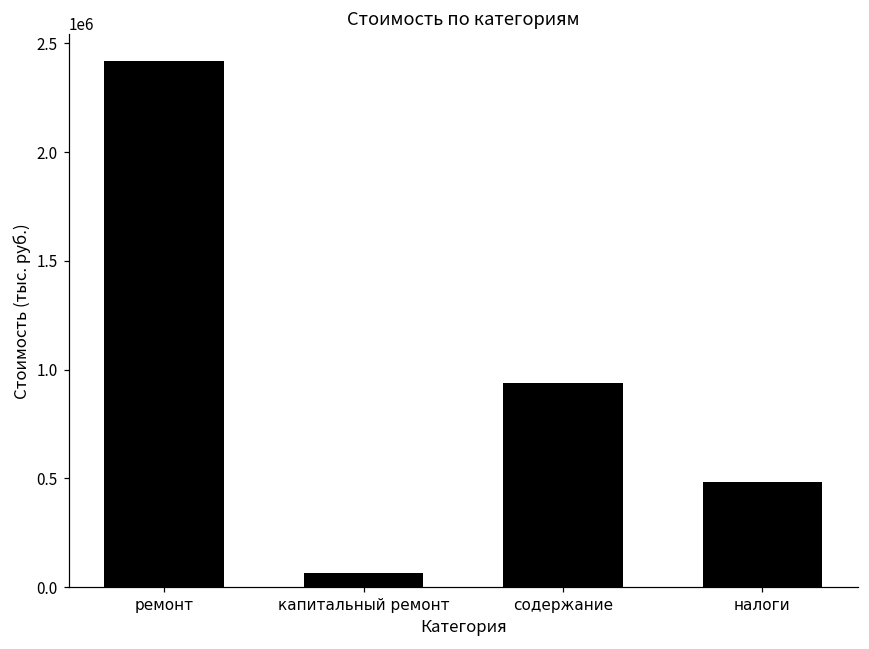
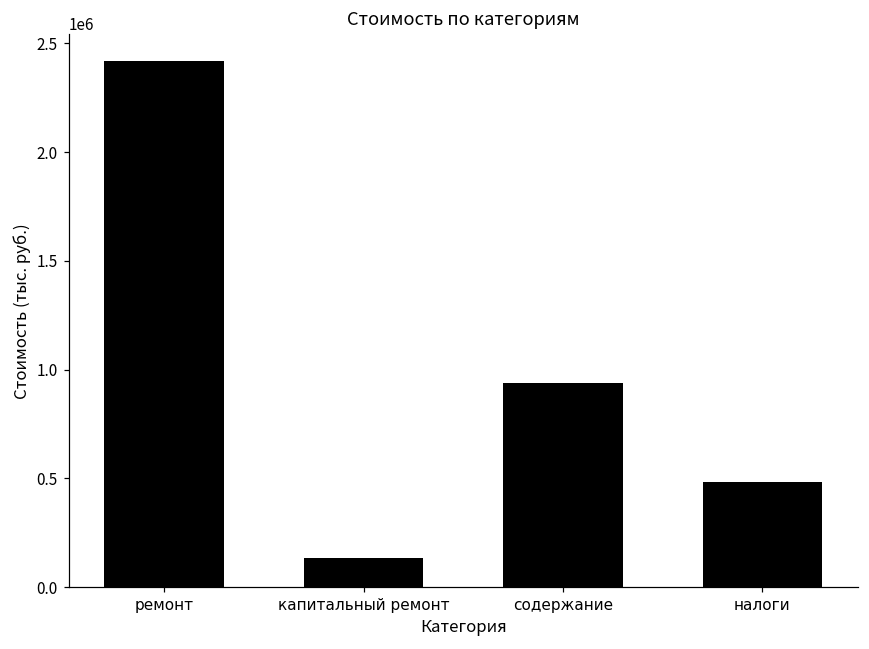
  {
    "ремонт": 2420000,
-   "капитальный ремонт": 70000,
+   "капитальный ремонт": 130000,
    "содержание": 940000,
    "налоги": 480000
  }
